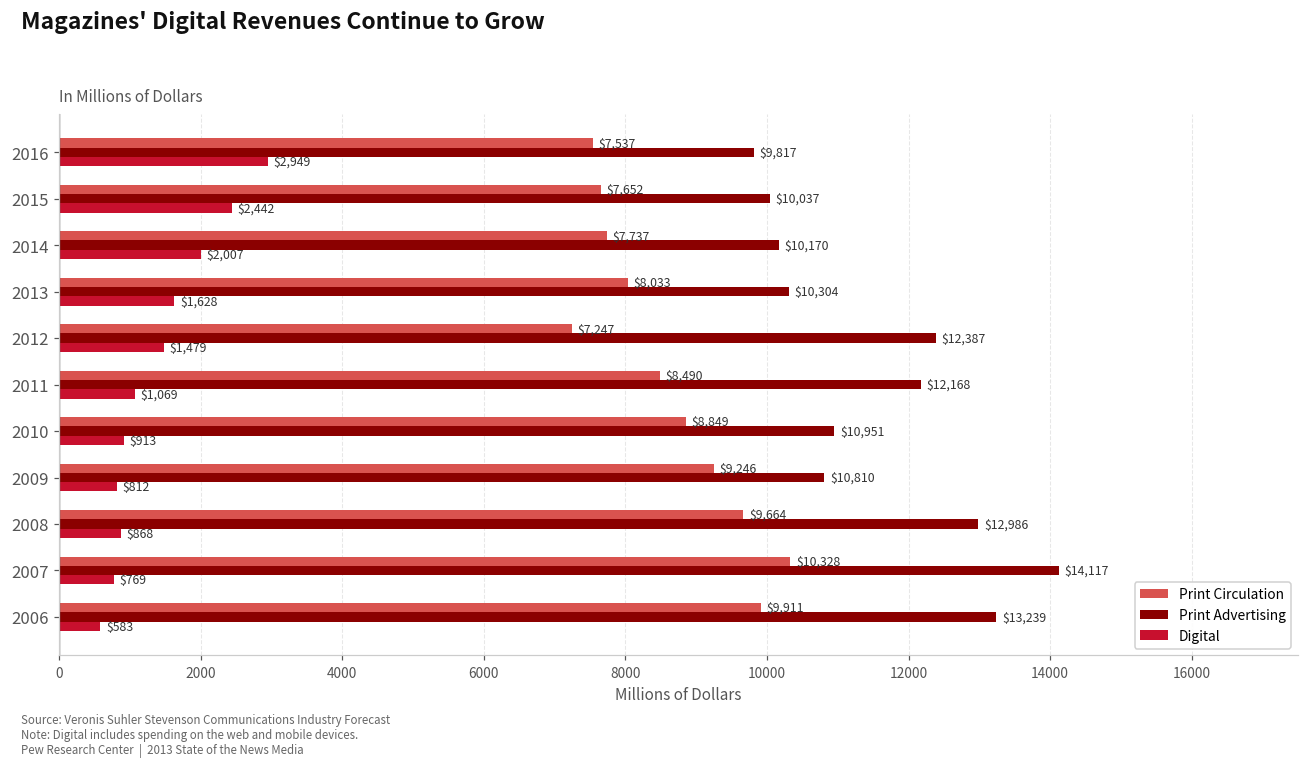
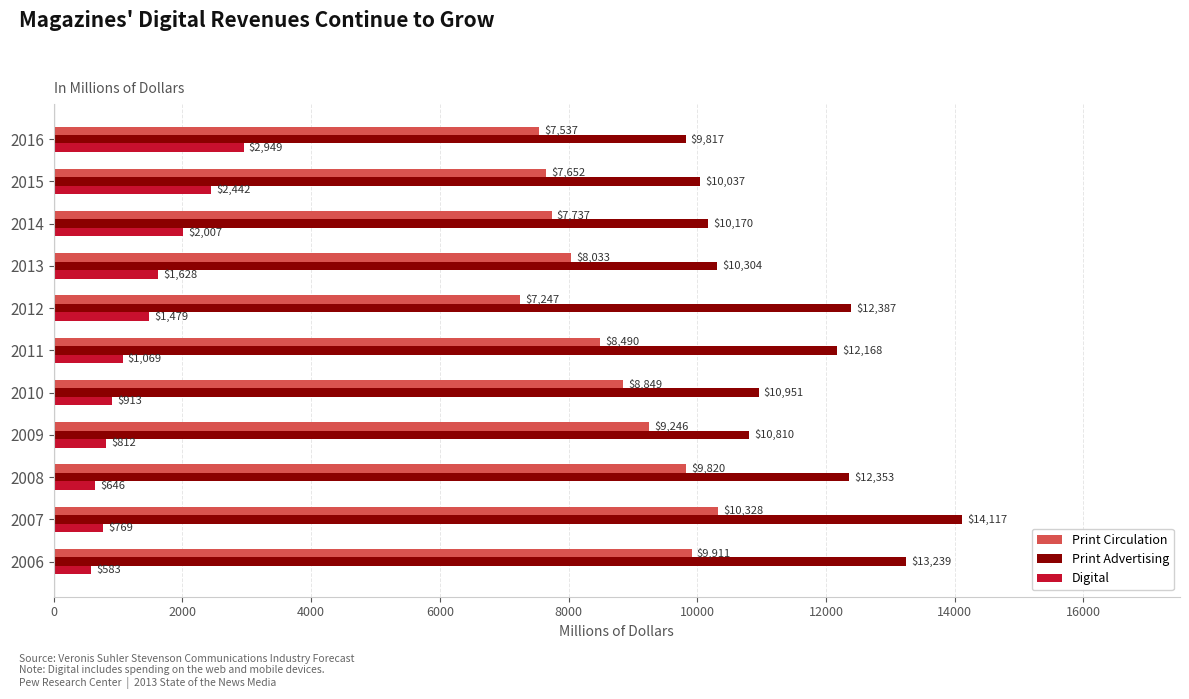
  {
    "Print Circulation": {
      "2016": "$7,537",
      "2015": "$7,652",
      "2014": "$7,737",
      "2013": "$8,033",
      "2012": "$7,247",
      "2011": "$8,490",
      "2010": "$8,849",
      "2009": "$9,246",
-     "2008": "$9,664",
+     "2008": "$9,820",
      "2007": "$10,328",
      "2006": "$9,911"
    },
    "Print Advertising": {
      "2016": "$9,817",
      "2015": "$10,037",
      "2014": "$10,170",
      "2013": "$10,304",
      "2012": "$12,387",
      "2011": "$12,168",
      "2010": "$10,951",
      "2009": "$10,810",
-     "2008": "$12,986",
+     "2008": "$12,353",
      "2007": "$14,117",
      "2006": "$13,239"
    },
    "Digital": {
      "2016": "$2,949",
      "2015": "$2,442",
      "2014": "$2,007",
      "2013": "$1,628",
      "2012": "$1,479",
      "2011": "$1,069",
      "2010": "$913",
      "2009": "$812",
-     "2008": "$868",
+     "2008": "$646",
      "2007": "$769",
      "2006": "$583"
    }
  }
